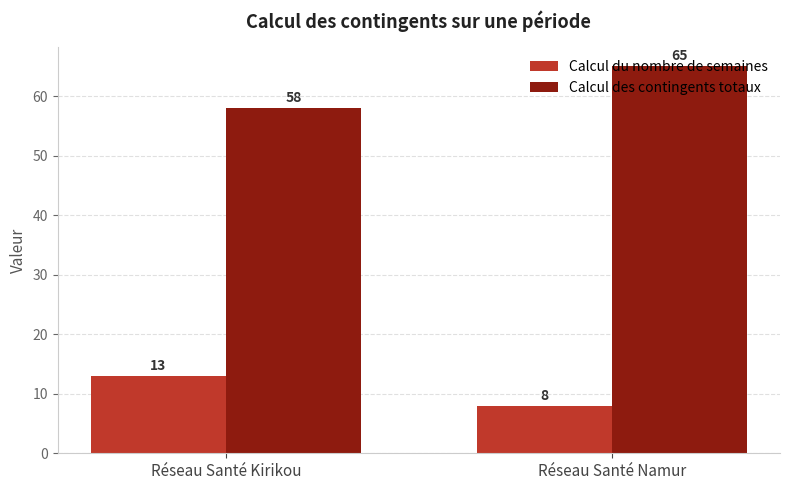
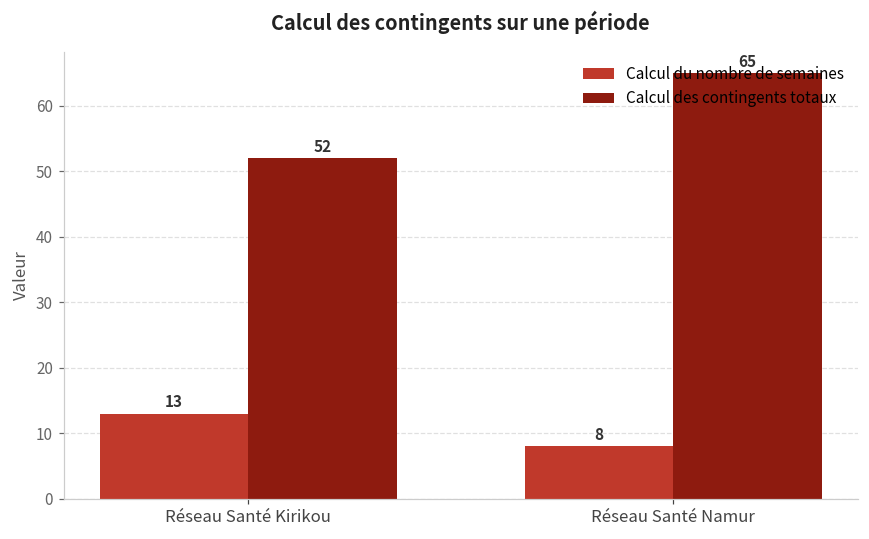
  {
    "Calcul du nombre de semaines": {
      "Réseau Santé Kirikou": 13,
      "Réseau Santé Namur": 8
    },
    "Calcul des contingents totaux": {
-     "Réseau Santé Kirikou": 58,
+     "Réseau Santé Kirikou": 52,
      "Réseau Santé Namur": 65
    }
  }
